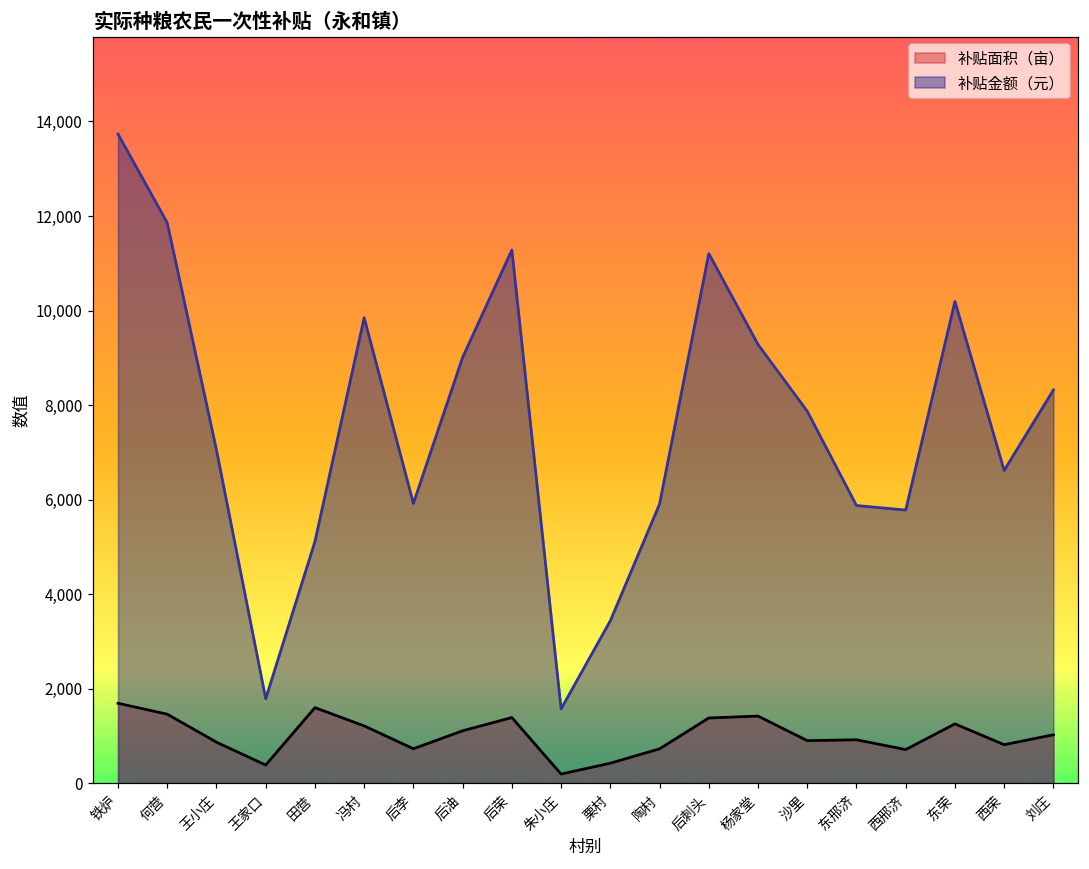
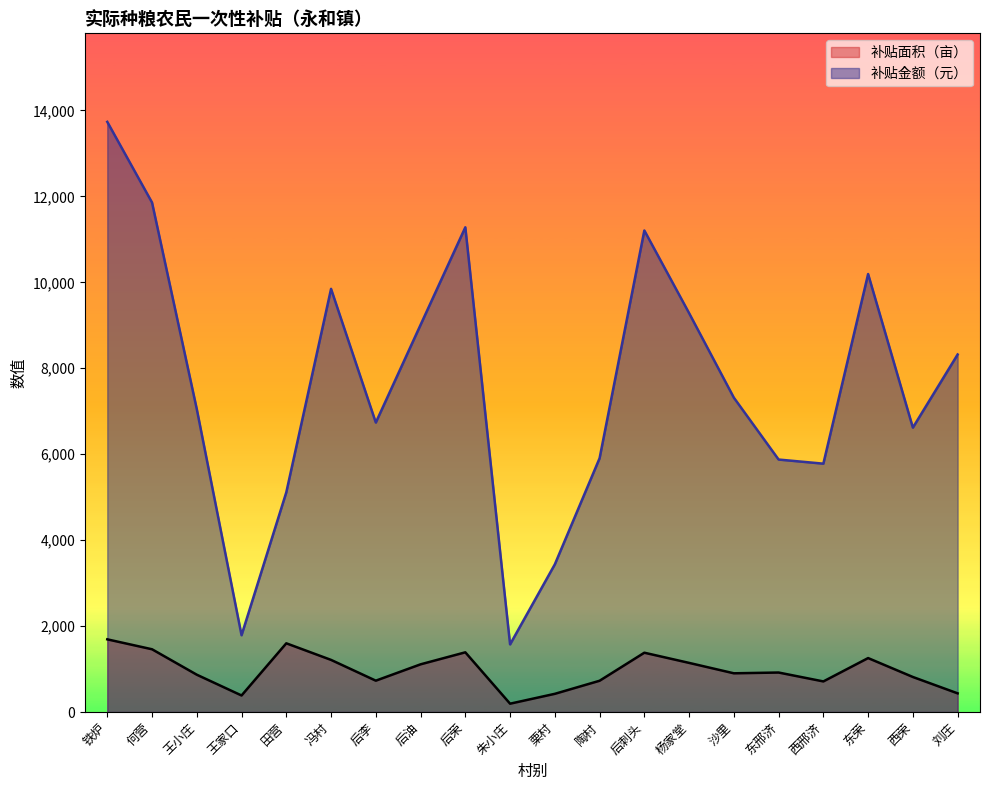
  {
    "补贴面积（亩）": {
      "铁炉": "1,700",
      "何营": "1,500",
      "王小庄": "900",
      "王家口": "400",
      "田营": "1,600",
      "冯村": "1,200",
      "后李": "700",
      "后油": "1,100",
      "后荣": "1,400",
      "朱小庄": "200",
      "栗村": "400",
      "陶村": "700",
      "后刺头": "1,400",
-     "杨家堂": "1,400",
+     "杨家堂": "1,100",
      "沙里": "900",
      "东邢济": "900",
      "西邢济": "700",
      "东荣": "1,300",
      "西荣": "800",
-     "刘庄": "1,000"
+     "刘庄": "400"
    },
    "补贴金额（元）": {
      "铁炉": "13,700",
      "何营": "11,900",
      "王小庄": "7,000",
      "王家口": "1,800",
      "田营": "5,100",
      "冯村": "9,800",
-     "后李": "5,900",
+     "后李": "6,700",
      "后油": "9,000",
      "后荣": "11,300",
      "朱小庄": "1,600",
      "栗村": "3,400",
      "陶村": "5,900",
      "后刺头": "11,200",
      "杨家堂": "9,300",
-     "沙里": "7,900",
+     "沙里": "7,300",
      "东邢济": "5,900",
      "西邢济": "5,800",
      "东荣": "10,200",
      "西荣": "6,600",
      "刘庄": "8,300"
    }
  }
